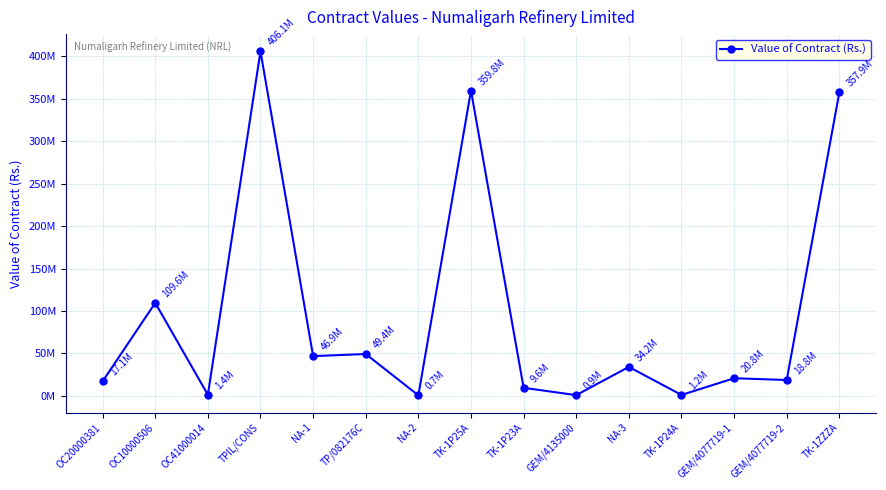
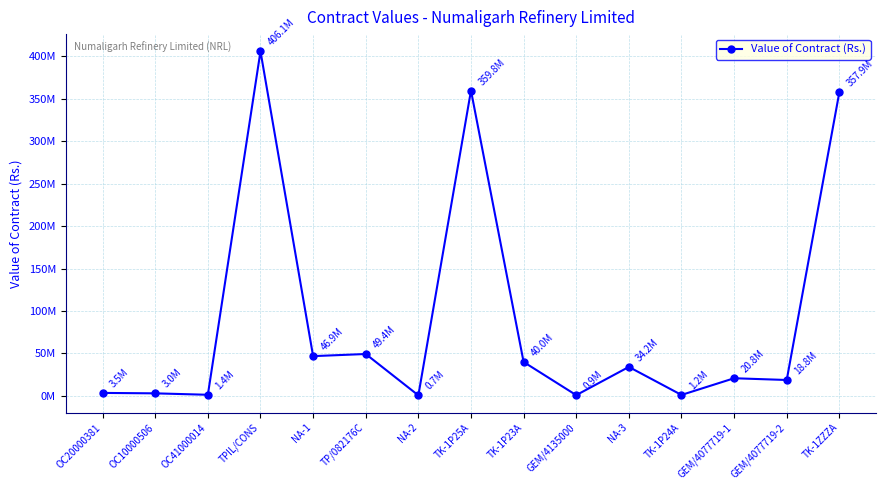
  {
-   "OC20000381": "17.1M",
-   "OC10000506": "109.6M",
+   "OC20000381": "3.5M",
+   "OC10000506": "3.0M",
    "OC41000014": "1.4M",
    "TPIL/CONS": "406.1M",
    "NA-1": "46.9M",
    "TP/082176C": "49.4M",
    "NA-2": "0.7M",
    "TK-1P25A": "359.8M",
-   "TK-1P23A": "9.6M",
+   "TK-1P23A": "40.0M",
    "GEM/4135000": "0.9M",
    "NA-3": "34.2M",
    "TK-1P24A": "1.2M",
    "GEM/4077719-1": "20.8M",
    "GEM/4077719-2": "18.8M"
  }
